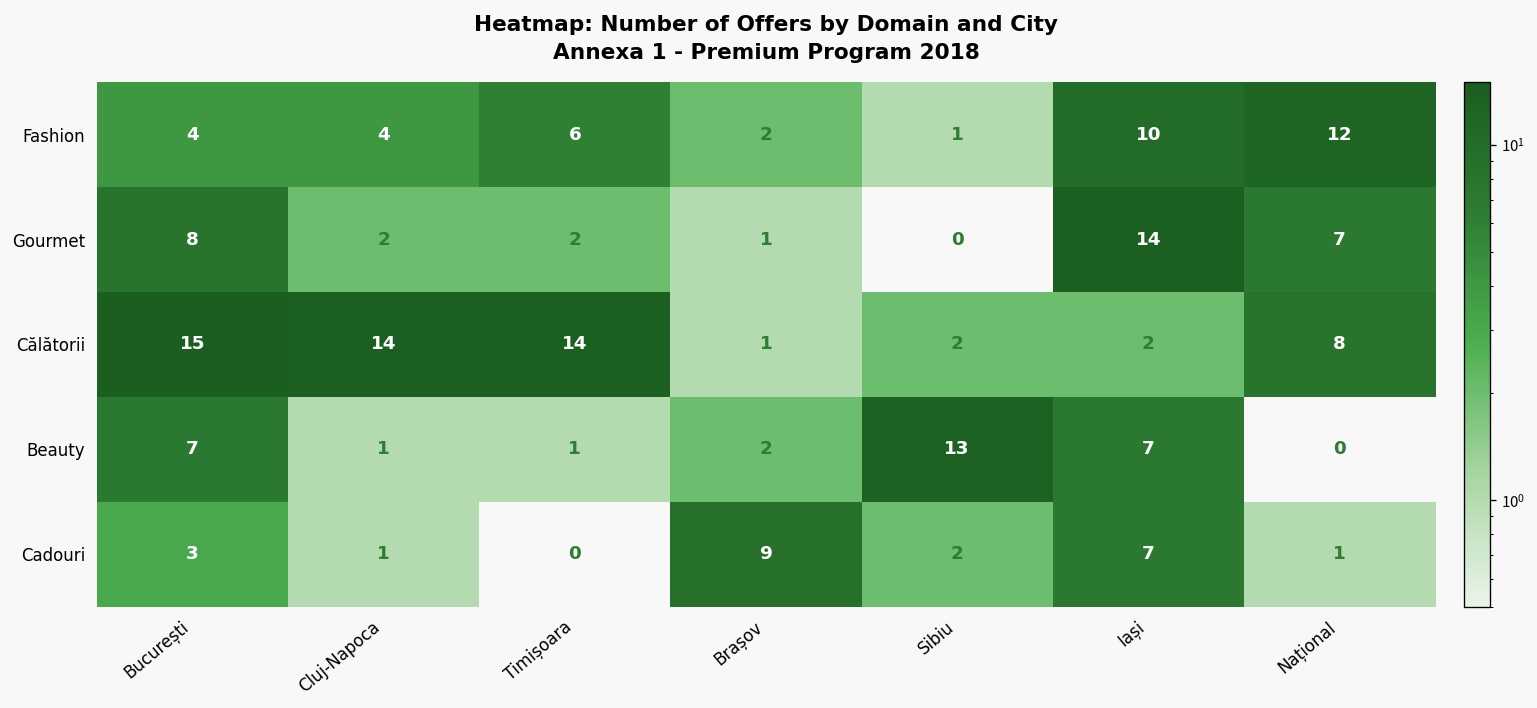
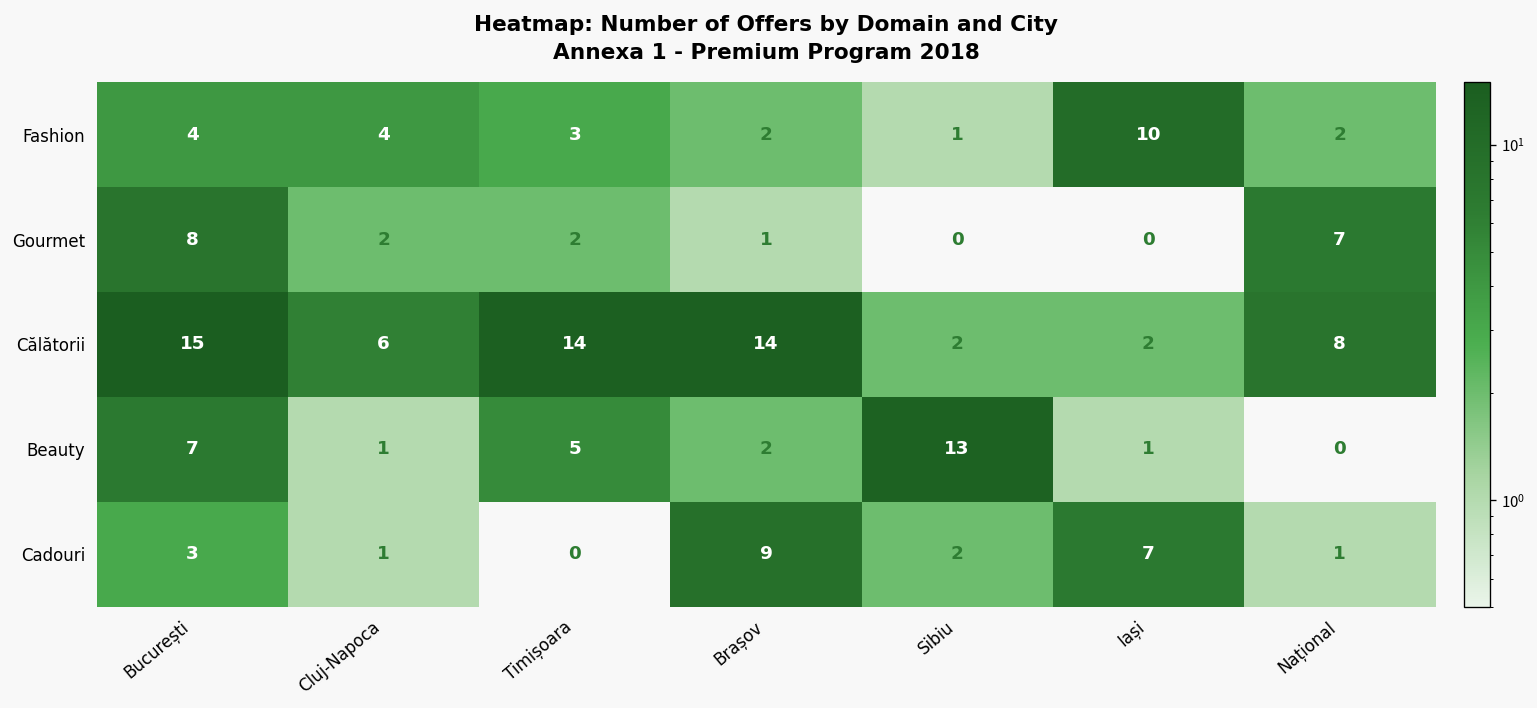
  {
    "Fashion": {
      "București": 4,
      "Cluj-Napoca": 4,
-     "Timișoara": 6,
+     "Timișoara": 3,
      "Brașov": 2,
      "Sibiu": 1,
      "Iași": 10,
-     "Național": 12
+     "Național": 2
    },
    "Gourmet": {
      "București": 8,
      "Cluj-Napoca": 2,
      "Timișoara": 2,
      "Brașov": 1,
      "Sibiu": 0,
-     "Iași": 14,
+     "Iași": 0,
      "Național": 7
    },
    "Călătorii": {
      "București": 15,
-     "Cluj-Napoca": 14,
+     "Cluj-Napoca": 6,
      "Timișoara": 14,
-     "Brașov": 1,
+     "Brașov": 14,
      "Sibiu": 2,
      "Iași": 2,
      "Național": 8
    },
    "Beauty": {
      "București": 7,
      "Cluj-Napoca": 1,
-     "Timișoara": 1,
+     "Timișoara": 5,
      "Brașov": 2,
      "Sibiu": 13,
-     "Iași": 7,
+     "Iași": 1,
      "Național": 0
    },
    "Cadouri": {
      "București": 3,
      "Cluj-Napoca": 1,
      "Timișoara": 0,
      "Brașov": 9,
      "Sibiu": 2,
      "Iași": 7,
      "Național": 1
    }
  }
